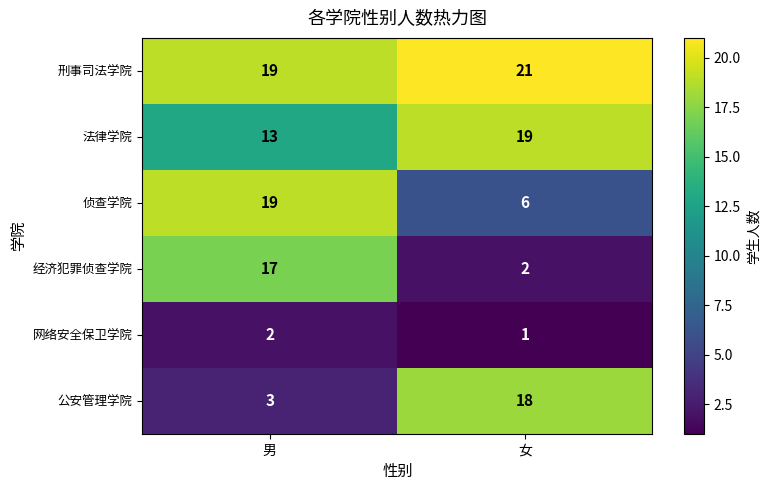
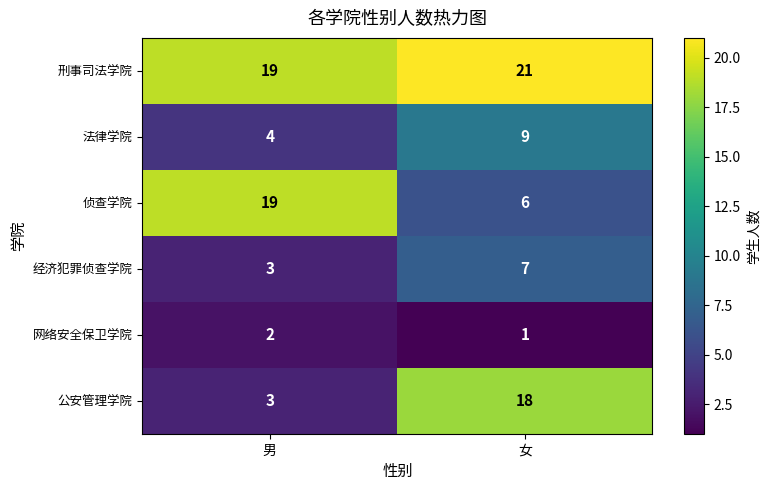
  {
    "刑事司法学院": {
      "男": 19,
      "女": 21
    },
    "法律学院": {
-     "男": 13,
-     "女": 19
+     "男": 4,
+     "女": 9
    },
    "侦查学院": {
      "男": 19,
      "女": 6
    },
    "经济犯罪侦查学院": {
-     "男": 17,
-     "女": 2
+     "男": 3,
+     "女": 7
    },
    "网络安全保卫学院": {
      "男": 2,
      "女": 1
    },
    "公安管理学院": {
      "男": 3,
      "女": 18
    }
  }
